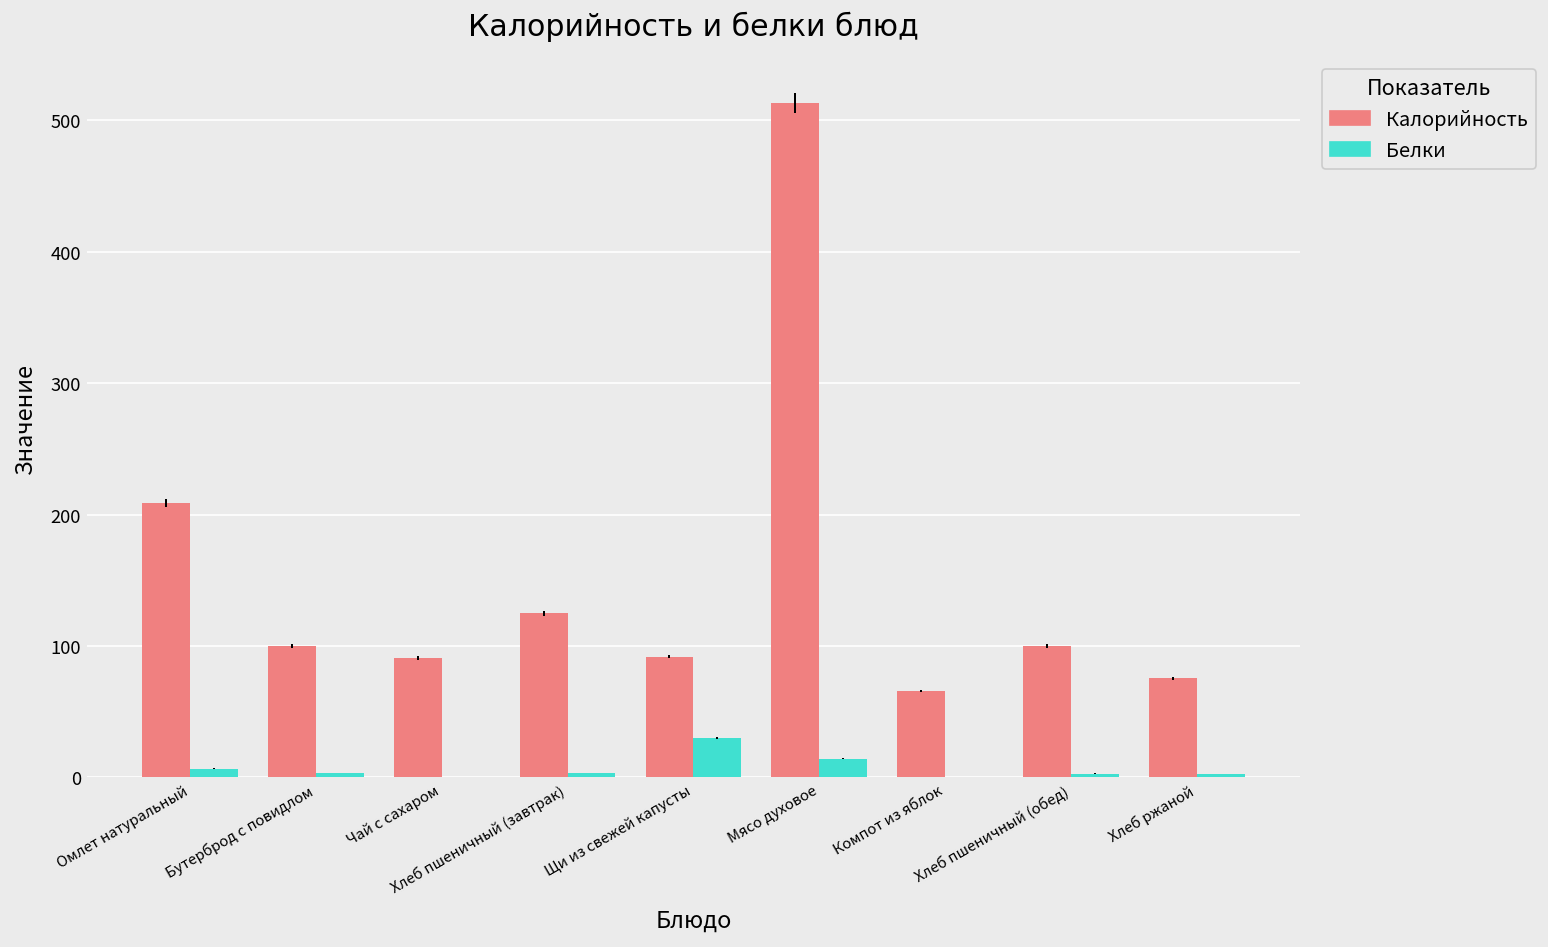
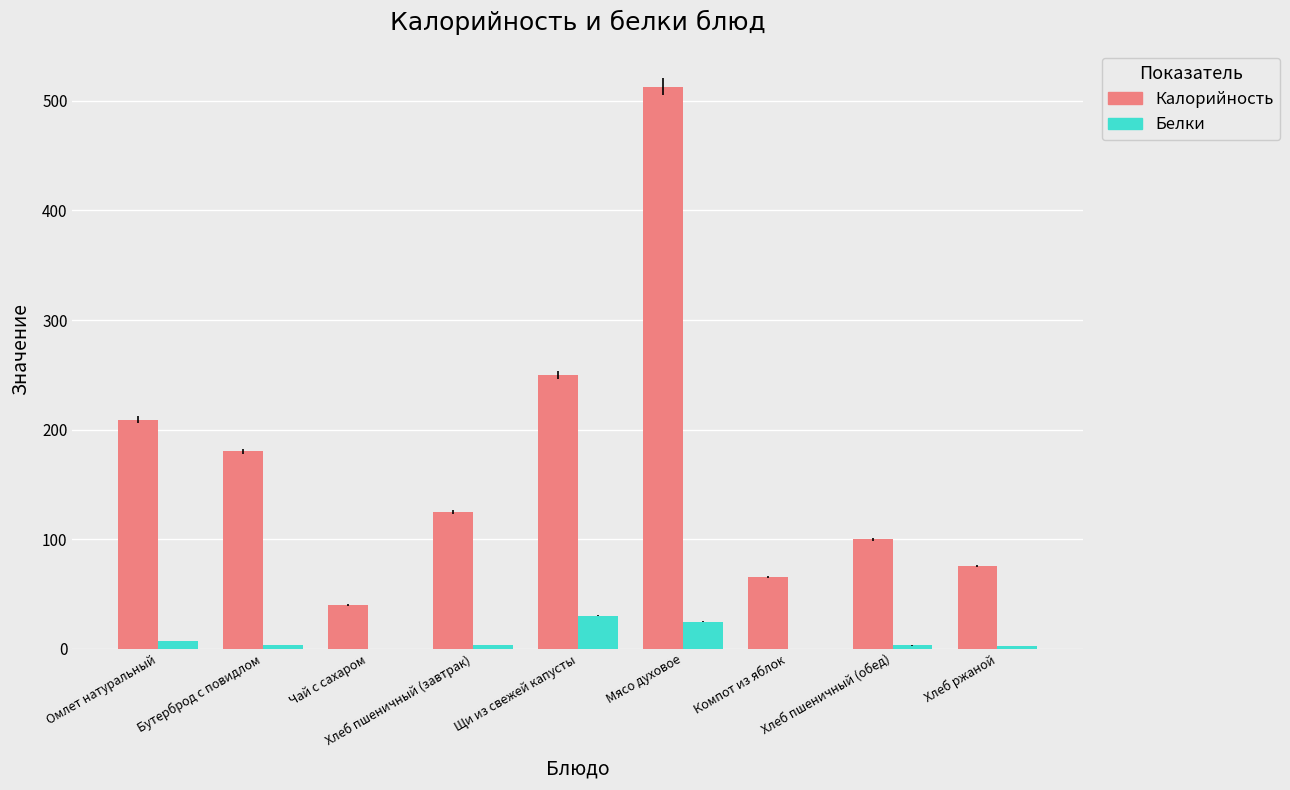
  {
    "Калорийность": {
      "Омлет натуральный": 209,
-     "Бутерброд с повидлом": 100,
-     "Чай с сахаром": 91,
+     "Бутерброд с повидлом": 180,
+     "Чай с сахаром": 40,
      "Хлеб пшеничный (завтрак)": 125,
-     "Щи из свежей капусты": 92,
+     "Щи из свежей капусты": 249,
      "Мясо духовое": 513,
      "Компот из яблок": 66,
      "Хлеб пшеничный (обед)": 100,
      "Хлеб ржаной": 76
    },
    "Белки": {
      "Омлет натуральный": 7,
      "Бутерброд с повидлом": 3,
      "Чай с сахаром": 0,
      "Хлеб пшеничный (завтрак)": 4,
      "Щи из свежей капусты": 30,
-     "Мясо духовое": 14,
+     "Мясо духовое": 25,
      "Хлеб пшеничный (обед)": 3,
      "Хлеб ржаной": 2
    }
  }
